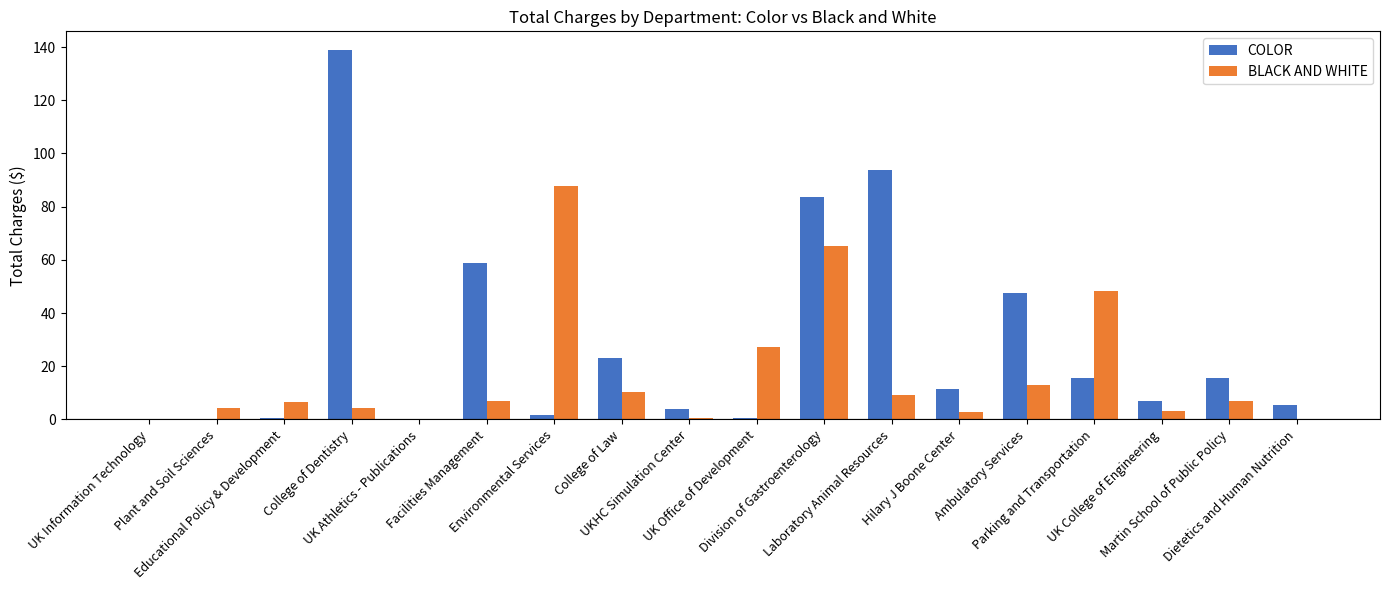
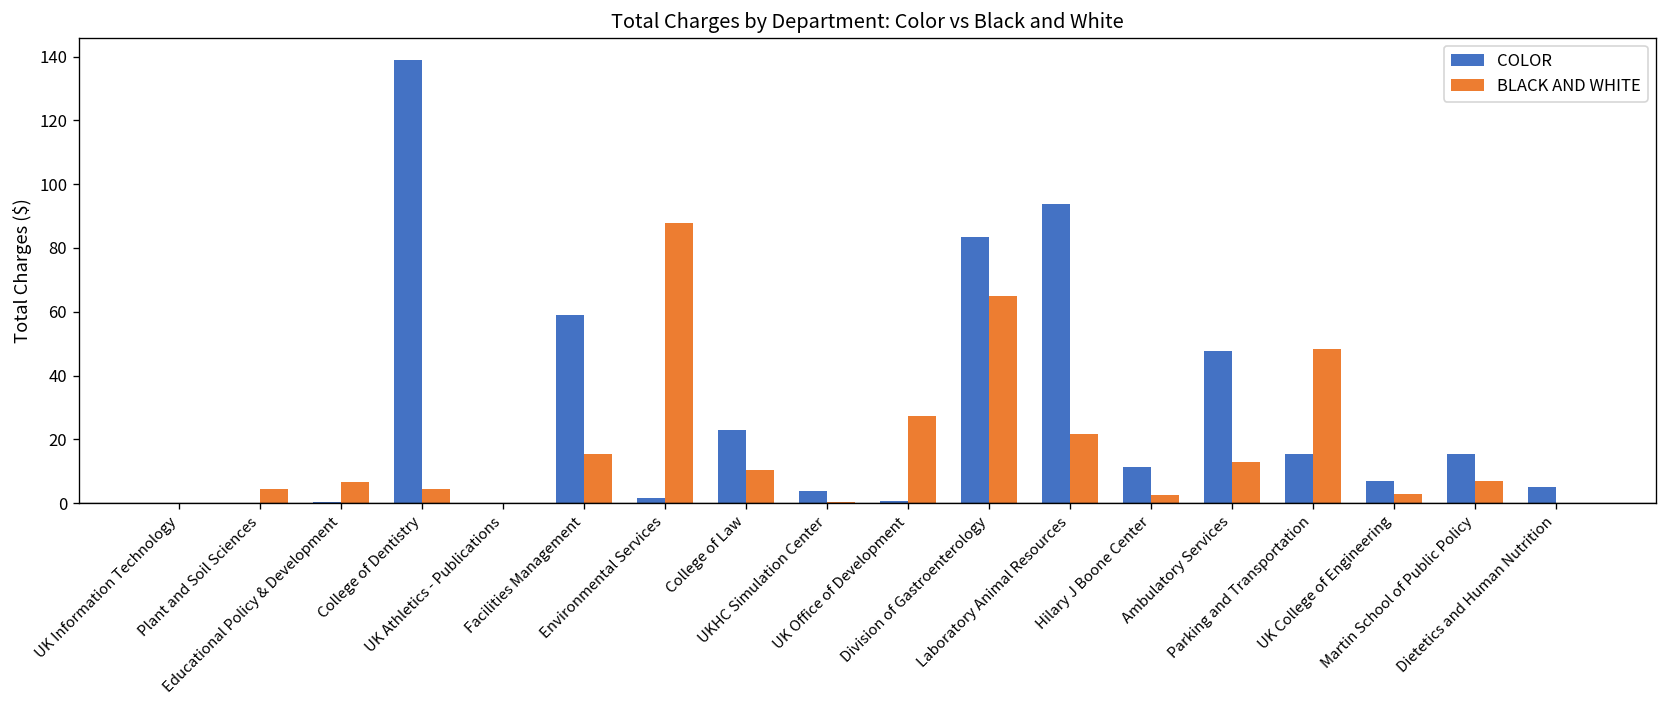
  {
    "COLOR": {
      "Plant and Soil Sciences": 0,
      "College of Dentistry": 139,
      "UK Athletics - Publications": 0,
      "Facilities Management": 59,
      "Environmental Services": 2,
      "College of Law": 23,
      "UKHC Simulation Center": 4,
      "Division of Gastroenterology": 84,
      "Laboratory Animal Resources": 94,
      "Hilary J Boone Center": 11,
      "Ambulatory Services": 48,
      "Parking and Transportation": 16,
      "UK College of Engineering": 7,
      "Martin School of Public Policy": 15,
      "Dietetics and Human Nutrition": 5
    },
    "BLACK AND WHITE": {
      "Plant and Soil Sciences": 4,
      "Educational Policy & Development": 7,
      "College of Dentistry": 4,
      "UK Athletics - Publications": 0,
-     "Facilities Management": 7,
+     "Facilities Management": 15,
      "Environmental Services": 88,
      "College of Law": 10,
      "UK Office of Development": 27,
      "Division of Gastroenterology": 65,
-     "Laboratory Animal Resources": 9,
+     "Laboratory Animal Resources": 22,
      "Hilary J Boone Center": 3,
      "Ambulatory Services": 13,
      "Parking and Transportation": 48,
      "UK College of Engineering": 3,
      "Martin School of Public Policy": 7,
      "Dietetics and Human Nutrition": 0
    }
  }
